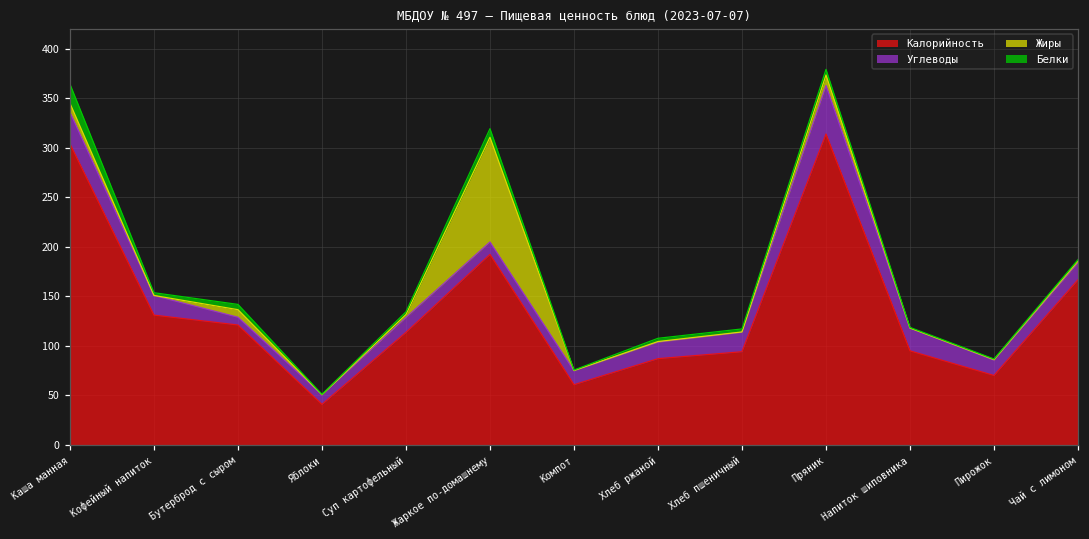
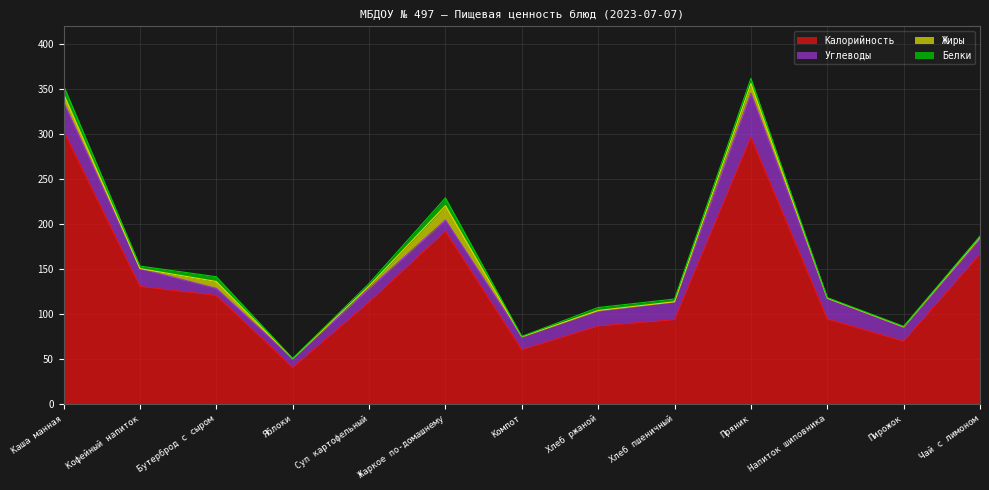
  {
    "Калорийность": {
      "Каша манная": 300,
      "Кофейный напиток": 130,
      "Бутерброд с сыром": 120,
      "Яблоки": 40,
      "Суп картофельный": 110,
      "Жаркое по-домашнему": 190,
      "Компот": 60,
      "Хлеб ржаной": 90,
      "Хлеб пшеничный": 90,
-     "Пряник": 310,
+     "Пряник": 300,
      "Напиток шиповника": 90,
      "Пирожок": 70,
      "Чай с лимоном": 170
    },
    "Углеводы": {
      "Каша манная": 30,
      "Бутерброд с сыром": 10,
      "Суп картофельный": 20,
      "Жаркое по-домашнему": 10,
      "Пряник": 50
    },
    "Жиры": {
      "Каша манная": 10,
      "Бутерброд с сыром": 10,
-     "Жаркое по-домашнему": 110,
+     "Жаркое по-домашнему": 20,
      "Пряник": 10
    },
    "Белки": {
-     "Каша манная": 20,
+     "Каша манная": 10,
      "Бутерброд с сыром": 10,
      "Жаркое по-домашнему": 10,
      "Хлеб ржаной": 0,
      "Хлеб пшеничный": 0,
      "Пряник": 10
    }
  }
